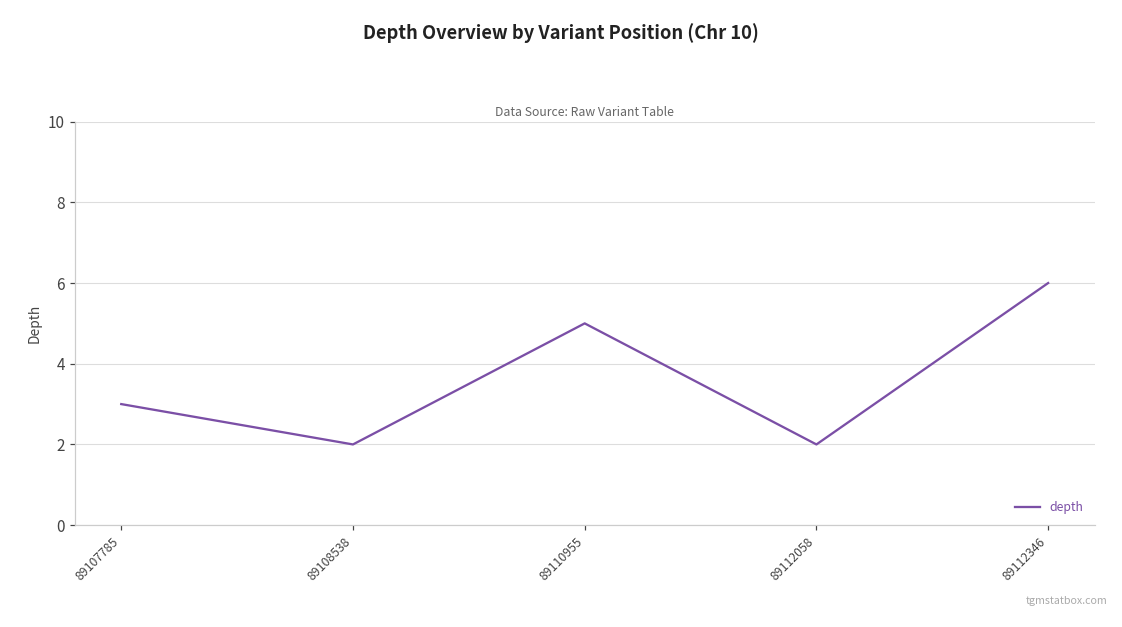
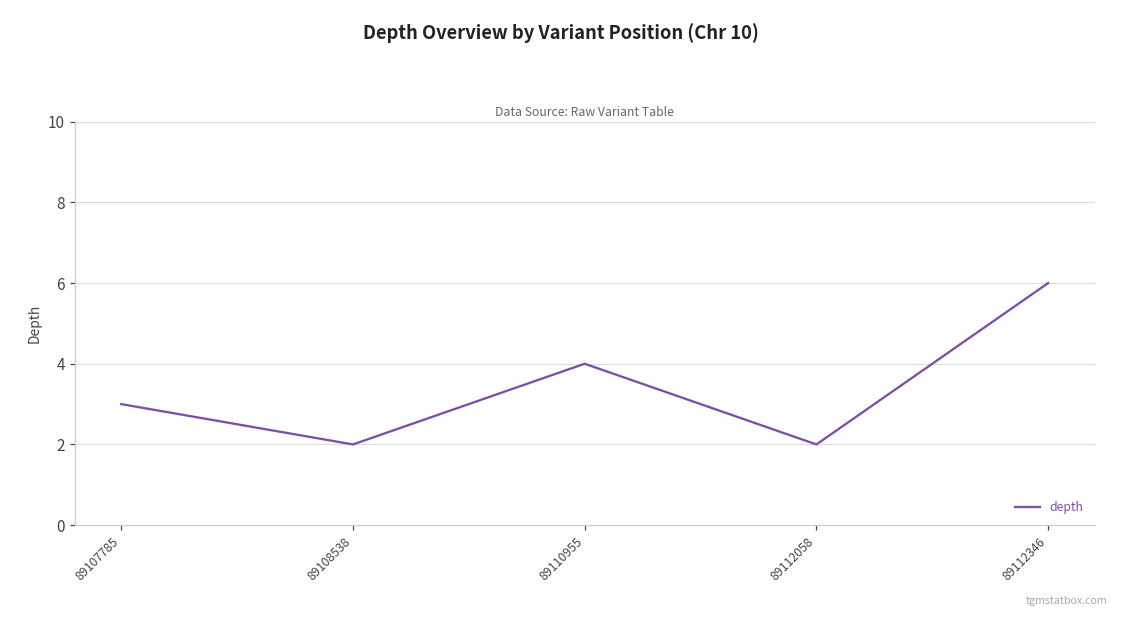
  {
    "89107785": 3,
    "89108538": 2,
-   "89110955": 5,
+   "89110955": 4,
    "89112058": 2,
    "89112346": 6
  }
